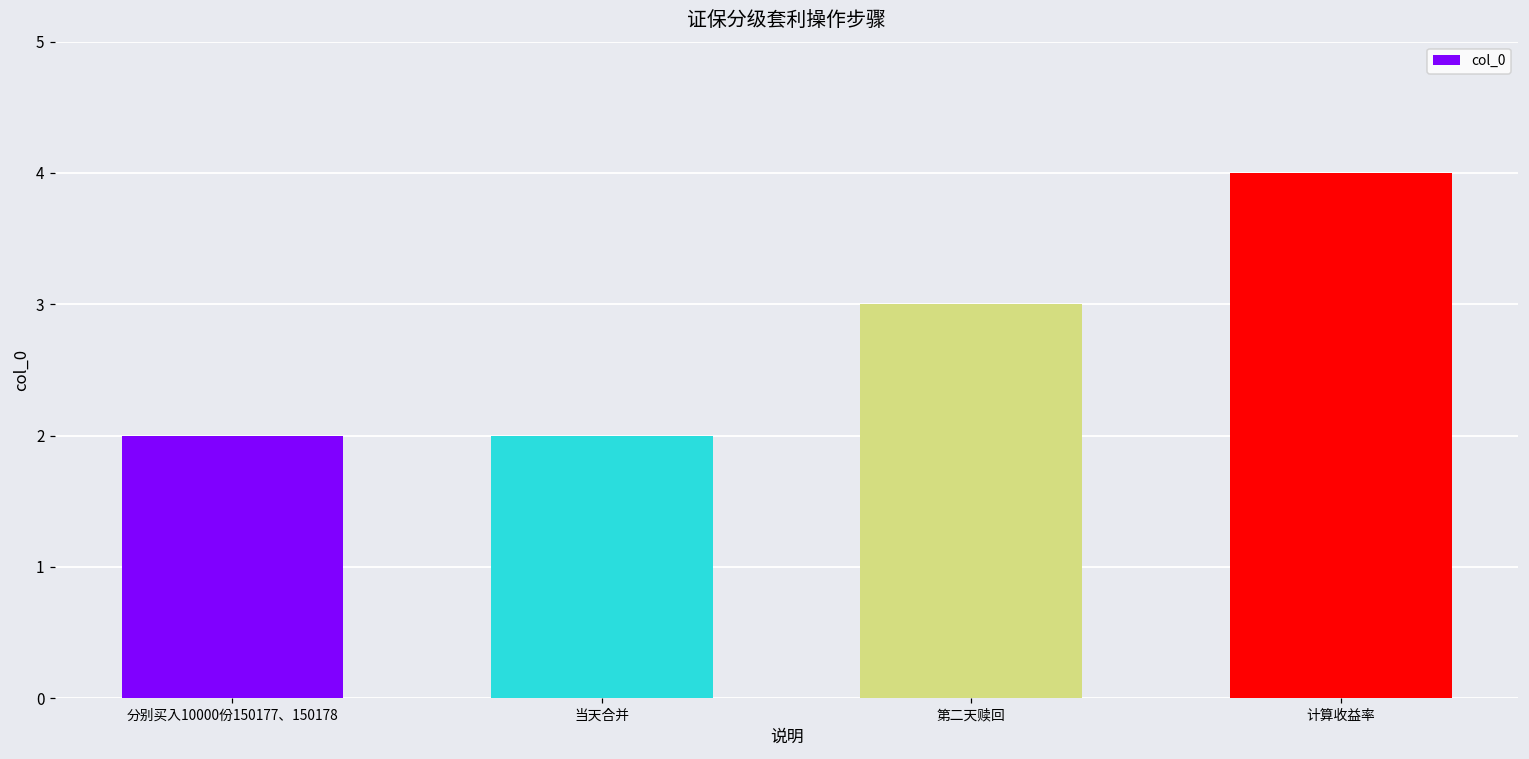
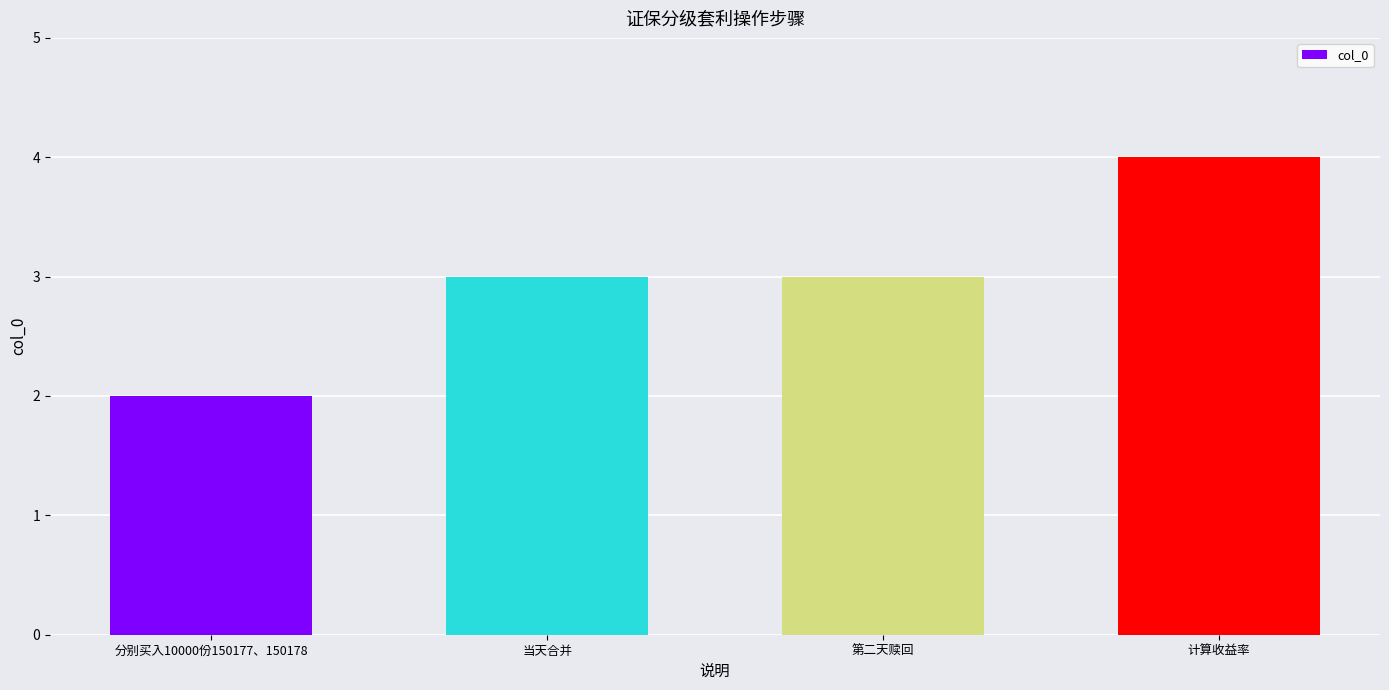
  {
    "分别买入10000份150177、150178": 2,
-   "当天合并": 2,
+   "当天合并": 3,
    "第二天赎回": 3,
    "计算收益率": 4
  }
